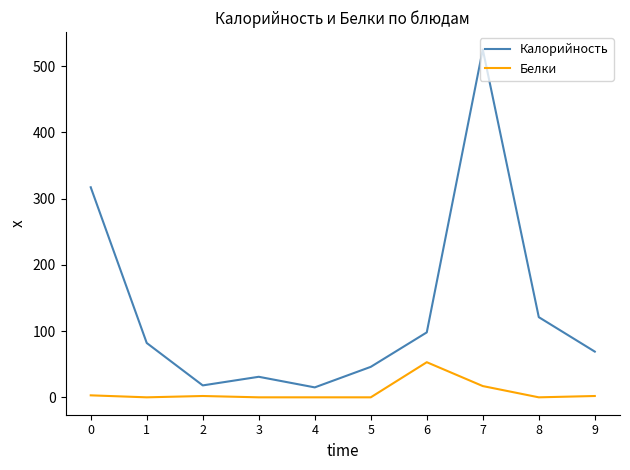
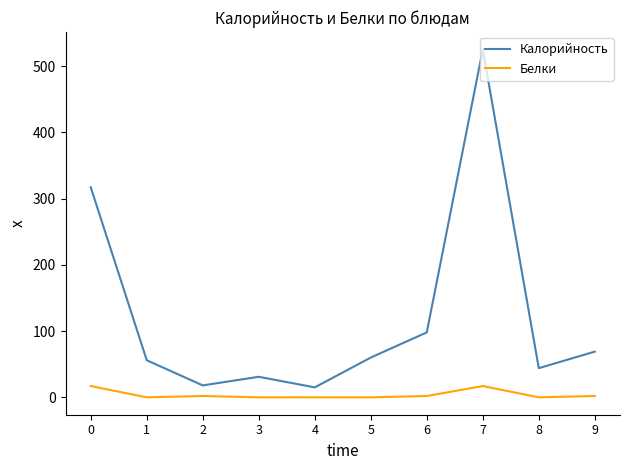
  {
    "Калорийность": {
      "0": 320,
-     "1": 80,
+     "1": 60,
      "2": 20,
      "3": 30,
      "4": 20,
-     "5": 50,
+     "5": 60,
      "6": 100,
-     "8": 120,
+     "8": 40,
      "9": 70
    },
    "Белки": {
-     "0": 0,
+     "0": 20,
      "1": 0,
      "2": 0,
      "3": 0,
      "4": 0,
      "5": 0,
-     "6": 50,
+     "6": 0,
      "7": 20,
      "8": 0,
      "9": 0
    }
  }
